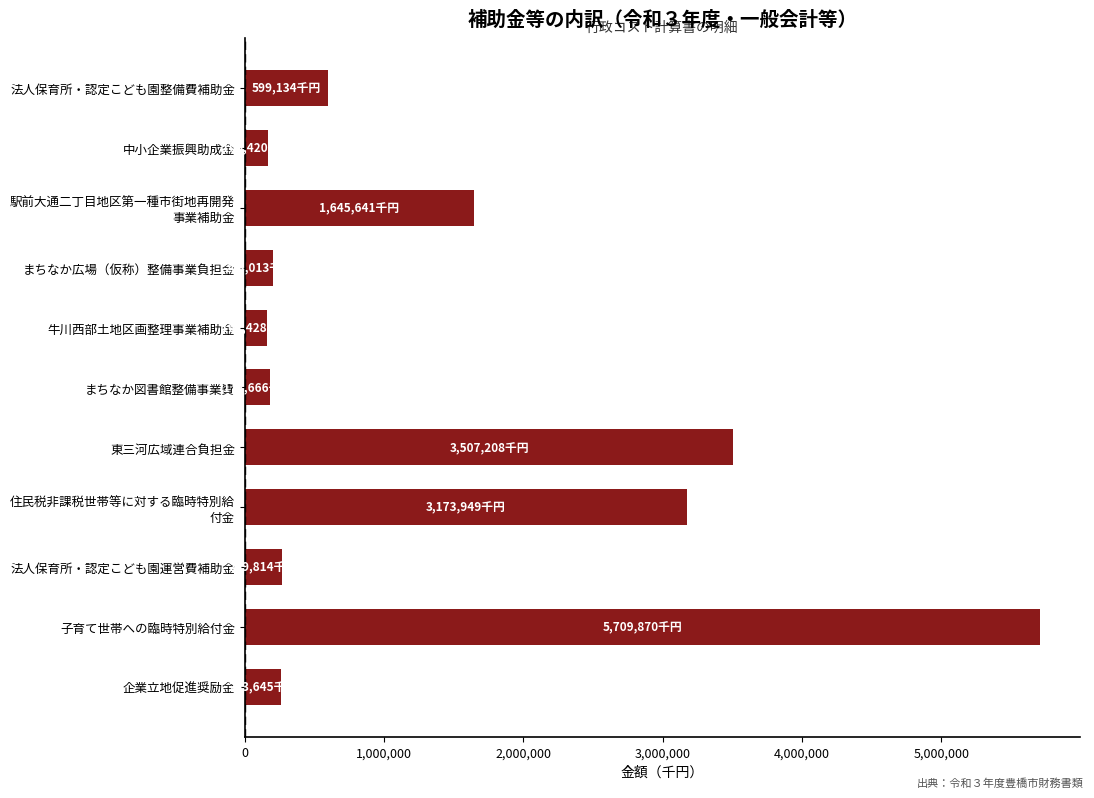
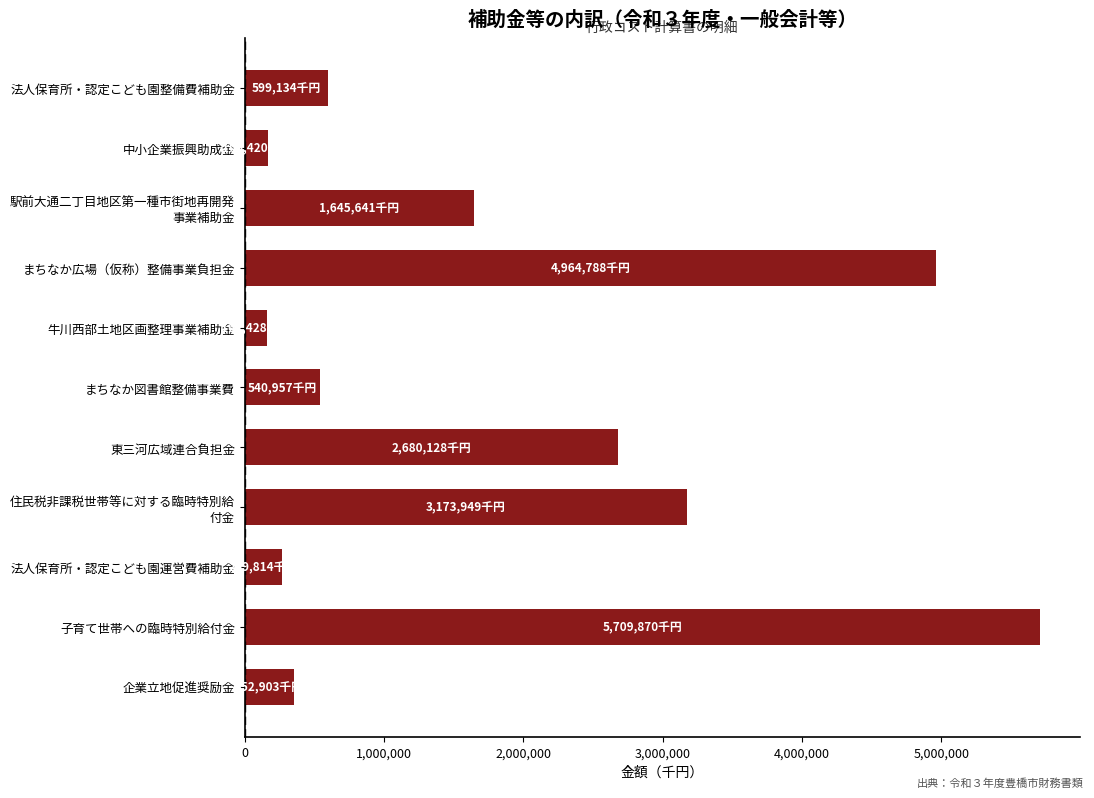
  {
    "法人保育所・認定こども園整備費補助金": "599,134",
    "駅前大通二丁目地区第一種市街地再開発 事業補助金": "1,645,641",
-   "まちなか広場（仮称）整備事業負担金": "200,000",
-   "まちなか図書館整備事業費": "180,000",
-   "東三河広域連合負担金": "3,507,208",
+   "まちなか広場（仮称）整備事業負担金": "4,960,000",
+   "まちなか図書館整備事業費": "540,000",
+   "東三河広域連合負担金": "2,680,128",
    "住民税非課税世帯等に対する臨時特別給 付金": "3,173,949",
    "法人保育所・認定こども園運営費補助金": "269,814",
    "子育て世帯への臨時特別給付金": "5,709,870",
-   "企業立地促進奨励金": "263,645"
+   "企業立地促進奨励金": "352,903"
  }
